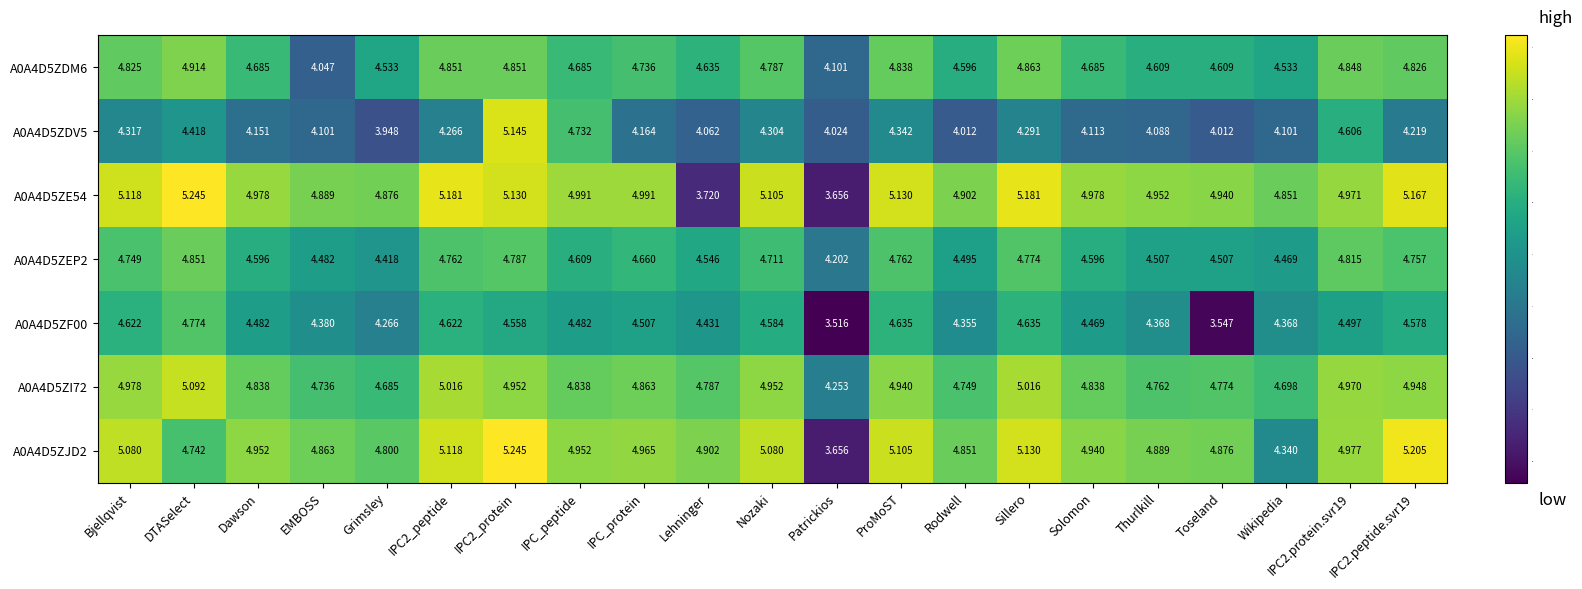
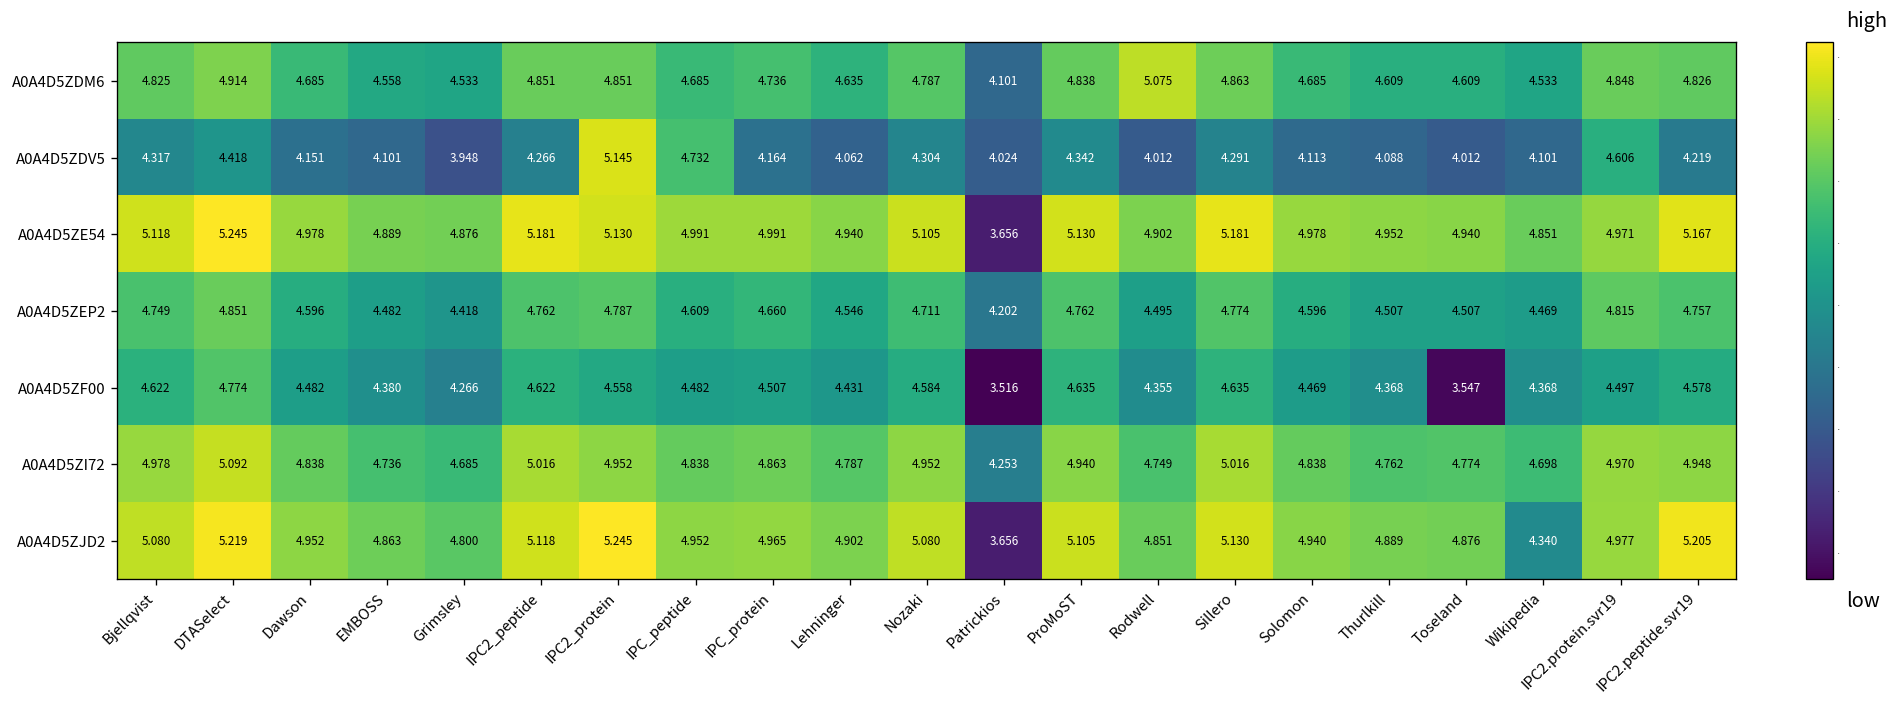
  {
    "A0A4D5ZDM6": {
      "Bjellqvist": 4.825,
      "DTASelect": 4.914,
      "Dawson": 4.685,
-     "EMBOSS": 4.047,
+     "EMBOSS": 4.558,
      "Grimsley": 4.533,
      "IPC2_peptide": 4.851,
      "IPC2_protein": 4.851,
      "IPC_peptide": 4.685,
      "IPC_protein": 4.736,
      "Lehninger": 4.635,
      "Nozaki": 4.787,
      "Patrickios": 4.101,
      "ProMoST": 4.838,
-     "Rodwell": 4.596,
+     "Rodwell": 5.075,
      "Sillero": 4.863,
      "Solomon": 4.685,
      "Thurlkill": 4.609,
      "Toseland": 4.609,
      "Wikipedia": 4.533,
      "IPC2.protein.svr19": 4.848,
      "IPC2.peptide.svr19": 4.826
    },
    "A0A4D5ZDV5": {
      "Bjellqvist": 4.317,
      "DTASelect": 4.418,
      "Dawson": 4.151,
      "EMBOSS": 4.101,
      "Grimsley": 3.948,
      "IPC2_peptide": 4.266,
      "IPC2_protein": 5.145,
      "IPC_peptide": 4.732,
      "IPC_protein": 4.164,
      "Lehninger": 4.062,
      "Nozaki": 4.304,
      "Patrickios": 4.024,
      "ProMoST": 4.342,
      "Rodwell": 4.012,
      "Sillero": 4.291,
      "Solomon": 4.113,
      "Thurlkill": 4.088,
      "Toseland": 4.012,
      "Wikipedia": 4.101,
      "IPC2.protein.svr19": 4.606,
      "IPC2.peptide.svr19": 4.219
    },
    "A0A4D5ZE54": {
      "Bjellqvist": 5.118,
      "DTASelect": 5.245,
      "Dawson": 4.978,
      "EMBOSS": 4.889,
      "Grimsley": 4.876,
      "IPC2_peptide": 5.181,
      "IPC2_protein": 5.130,
      "IPC_peptide": 4.991,
      "IPC_protein": 4.991,
-     "Lehninger": 3.720,
+     "Lehninger": 4.940,
      "Nozaki": 5.105,
      "Patrickios": 3.656,
      "ProMoST": 5.130,
      "Rodwell": 4.902,
      "Sillero": 5.181,
      "Solomon": 4.978,
      "Thurlkill": 4.952,
      "Toseland": 4.940,
      "Wikipedia": 4.851,
      "IPC2.protein.svr19": 4.971,
      "IPC2.peptide.svr19": 5.167
    },
    "A0A4D5ZEP2": {
      "Bjellqvist": 4.749,
      "DTASelect": 4.851,
      "Dawson": 4.596,
      "EMBOSS": 4.482,
      "Grimsley": 4.418,
      "IPC2_peptide": 4.762,
      "IPC2_protein": 4.787,
      "IPC_peptide": 4.609,
      "IPC_protein": 4.660,
      "Lehninger": 4.546,
      "Nozaki": 4.711,
      "Patrickios": 4.202,
      "ProMoST": 4.762,
      "Rodwell": 4.495,
      "Sillero": 4.774,
      "Solomon": 4.596,
      "Thurlkill": 4.507,
      "Toseland": 4.507,
      "Wikipedia": 4.469,
      "IPC2.protein.svr19": 4.815,
      "IPC2.peptide.svr19": 4.757
    },
    "A0A4D5ZF00": {
      "Bjellqvist": 4.622,
      "DTASelect": 4.774,
      "Dawson": 4.482,
      "EMBOSS": 4.380,
      "Grimsley": 4.266,
      "IPC2_peptide": 4.622,
      "IPC2_protein": 4.558,
      "IPC_peptide": 4.482,
      "IPC_protein": 4.507,
      "Lehninger": 4.431,
      "Nozaki": 4.584,
      "Patrickios": 3.516,
      "ProMoST": 4.635,
      "Rodwell": 4.355,
      "Sillero": 4.635,
      "Solomon": 4.469,
      "Thurlkill": 4.368,
      "Toseland": 3.547,
      "Wikipedia": 4.368,
      "IPC2.protein.svr19": 4.497,
      "IPC2.peptide.svr19": 4.578
    },
    "A0A4D5ZI72": {
      "Bjellqvist": 4.978,
      "DTASelect": 5.092,
      "Dawson": 4.838,
      "EMBOSS": 4.736,
      "Grimsley": 4.685,
      "IPC2_peptide": 5.016,
      "IPC2_protein": 4.952,
      "IPC_peptide": 4.838,
      "IPC_protein": 4.863,
      "Lehninger": 4.787,
      "Nozaki": 4.952,
      "Patrickios": 4.253,
      "ProMoST": 4.940,
      "Rodwell": 4.749,
      "Sillero": 5.016,
      "Solomon": 4.838,
      "Thurlkill": 4.762,
      "Toseland": 4.774,
      "Wikipedia": 4.698,
      "IPC2.protein.svr19": 4.970,
      "IPC2.peptide.svr19": 4.948
    },
    "A0A4D5ZJD2": {
      "Bjellqvist": 5.080,
-     "DTASelect": 4.742,
+     "DTASelect": 5.219,
      "Dawson": 4.952,
      "EMBOSS": 4.863,
      "Grimsley": 4.800,
      "IPC2_peptide": 5.118,
      "IPC2_protein": 5.245,
      "IPC_peptide": 4.952,
      "IPC_protein": 4.965,
      "Lehninger": 4.902,
      "Nozaki": 5.080,
      "Patrickios": 3.656,
      "ProMoST": 5.105,
      "Rodwell": 4.851,
      "Sillero": 5.130,
      "Solomon": 4.940,
      "Thurlkill": 4.889,
      "Toseland": 4.876,
      "Wikipedia": 4.340,
      "IPC2.protein.svr19": 4.977,
      "IPC2.peptide.svr19": 5.205
    }
  }
